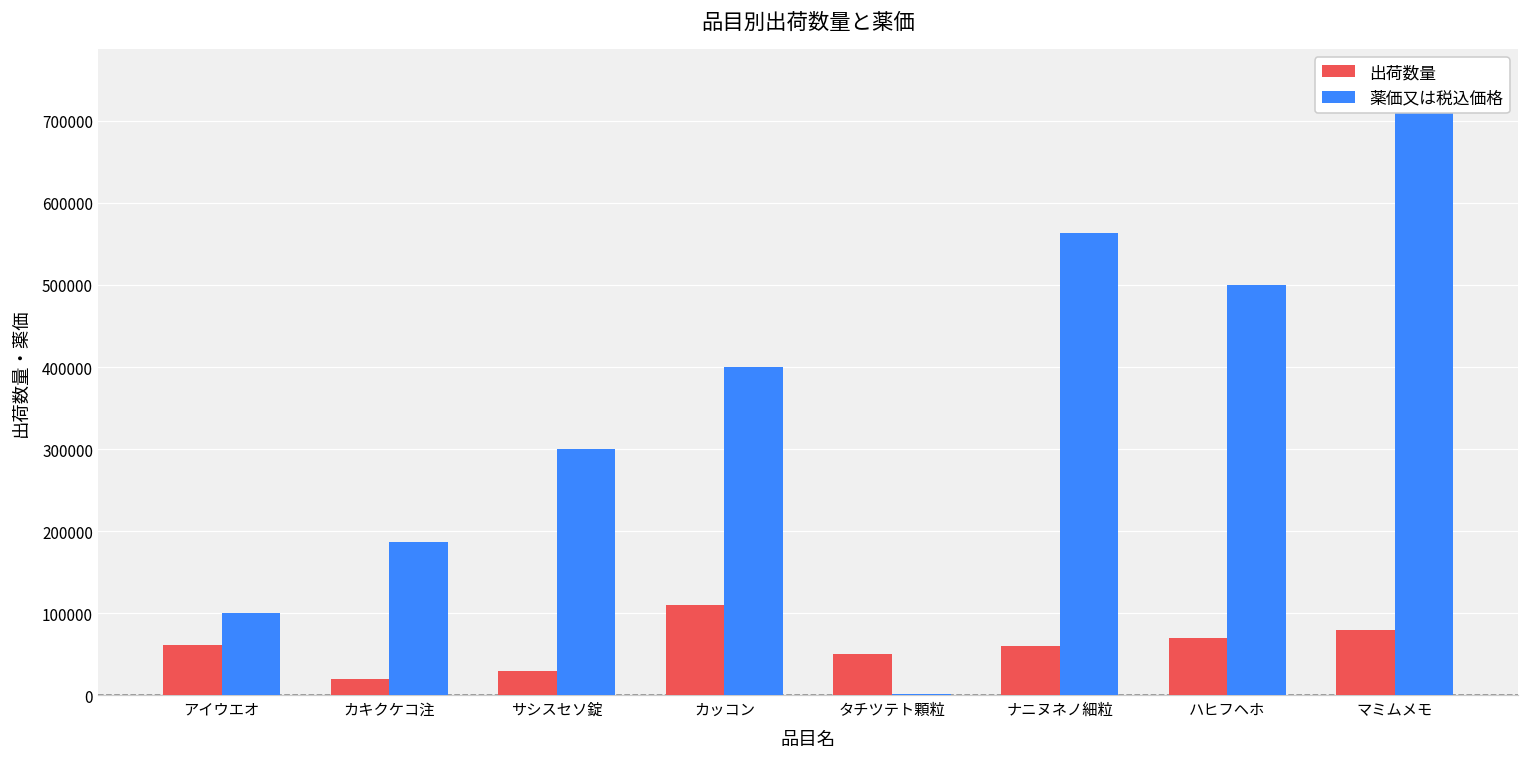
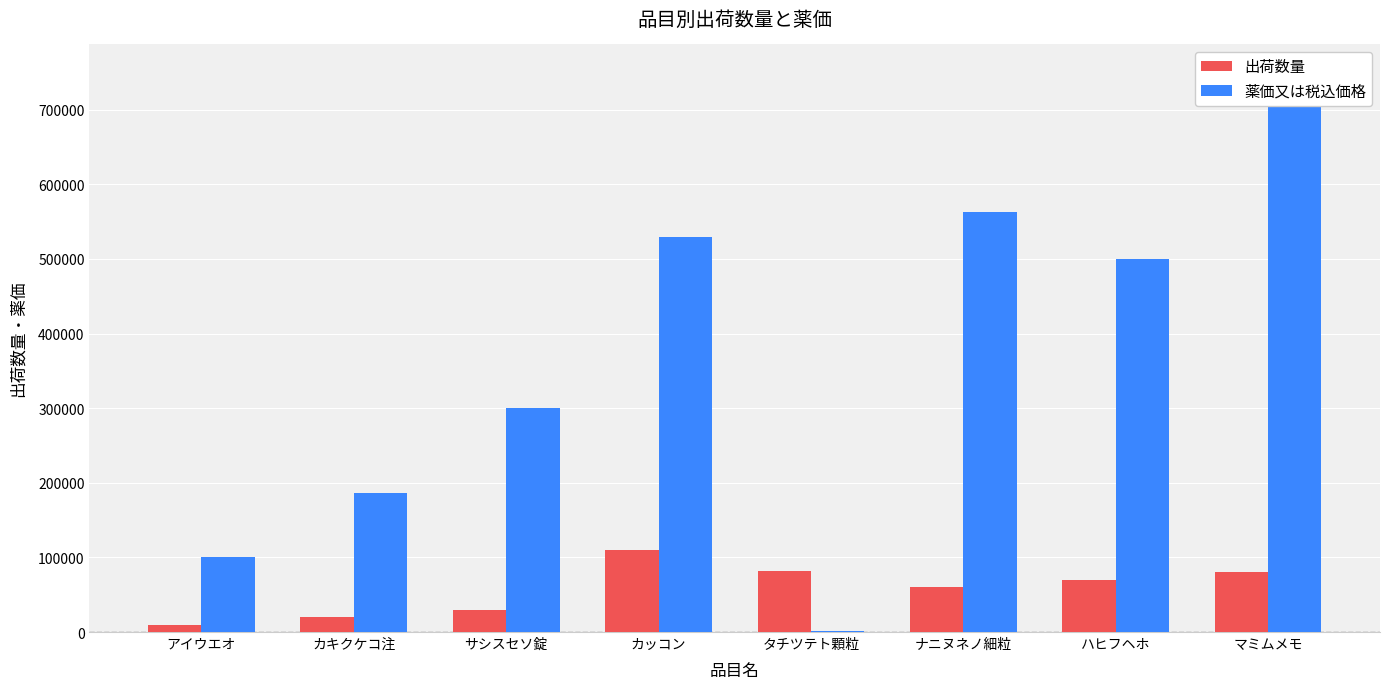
  {
    "出荷数量": {
-     "アイウエオ": 60000,
+     "アイウエオ": 10000,
      "カキクケコ注": 20000,
      "サシスセソ錠": 30000,
      "カッコン": 110000,
-     "タチツテト顆粒": 50000,
+     "タチツテト顆粒": 80000,
      "ナニヌネノ細粒": 60000,
      "ハヒフヘホ": 70000,
      "マミムメモ": 80000
    },
    "薬価又は税込価格": {
      "アイウエオ": 100000,
      "カキクケコ注": 190000,
      "サシスセソ錠": 300000,
-     "カッコン": 400000,
+     "カッコン": 530000,
      "ナニヌネノ細粒": 560000,
      "ハヒフヘホ": 500000
    }
  }
